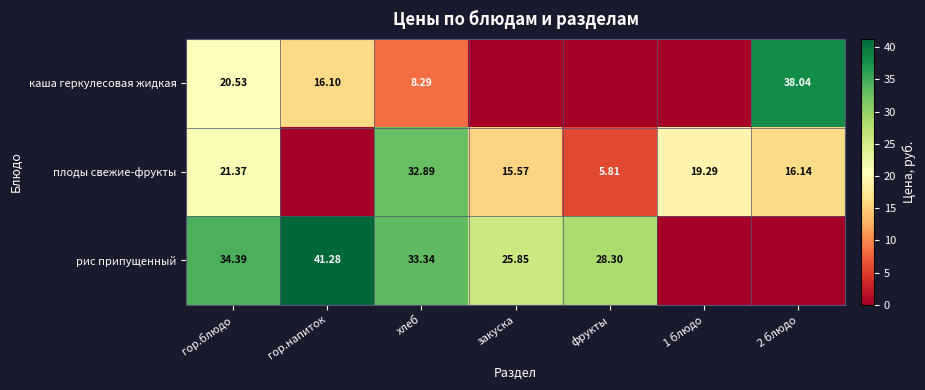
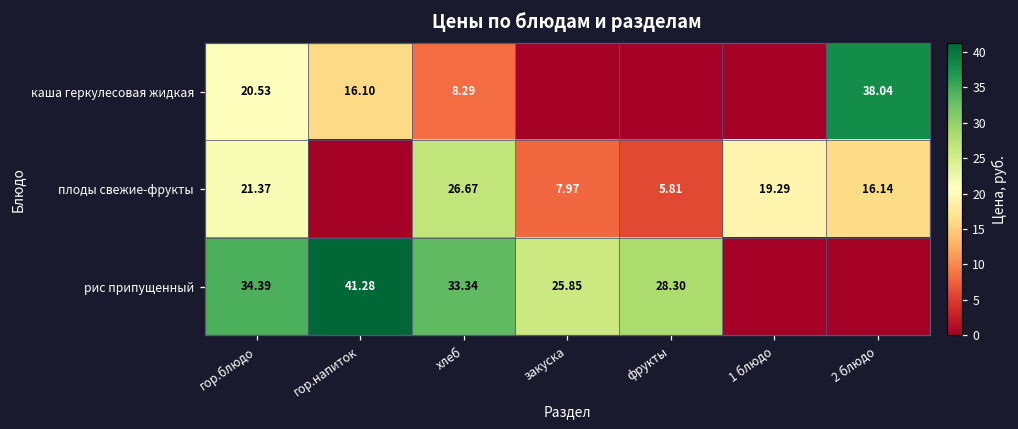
  {
    "каша геркулесовая жидкая": {
      "гор.блюдо": 20.53,
      "гор.напиток": 16.10,
      "хлеб": 8.29,
      "2 блюдо": 38.04
    },
    "плоды свежие-фрукты": {
      "гор.блюдо": 21.37,
-     "хлеб": 32.89,
-     "закуска": 15.57,
+     "хлеб": 26.67,
+     "закуска": 7.97,
      "фрукты": 5.81,
      "1 блюдо": 19.29,
      "2 блюдо": 16.14
    },
    "рис припущенный": {
      "гор.блюдо": 34.39,
      "гор.напиток": 41.28,
      "хлеб": 33.34,
      "закуска": 25.85,
      "фрукты": 28.30
    }
  }
